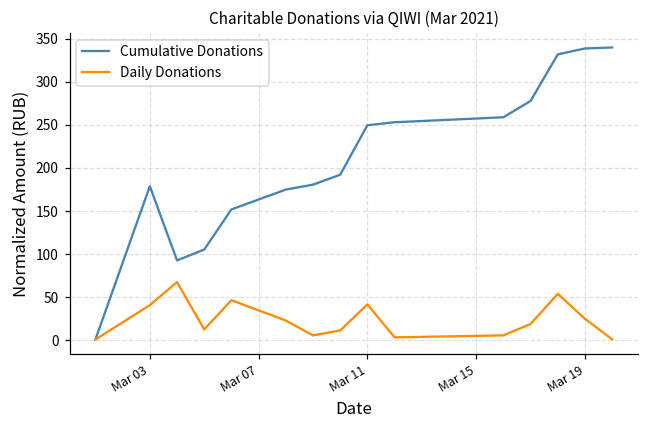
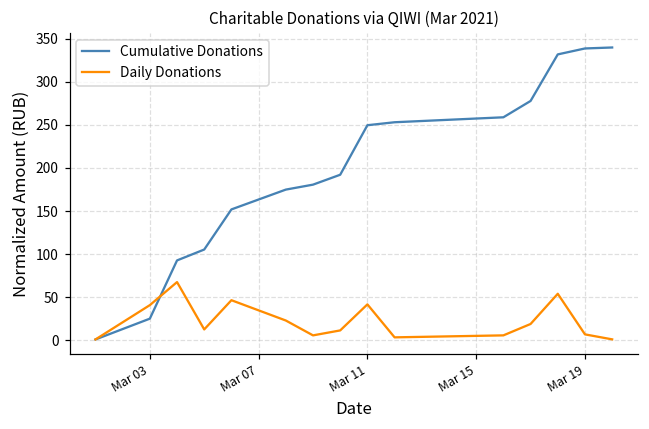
  {
    "Cumulative Donations": {
-     "Mar 03": 180,
+     "Mar 03": 30,
      "Mar 11": 250,
      "Mar 19": 340
    },
    "Daily Donations": {
      "Mar 03": 40,
      "Mar 11": 40,
-     "Mar 19": 30
+     "Mar 19": 10
    }
  }
